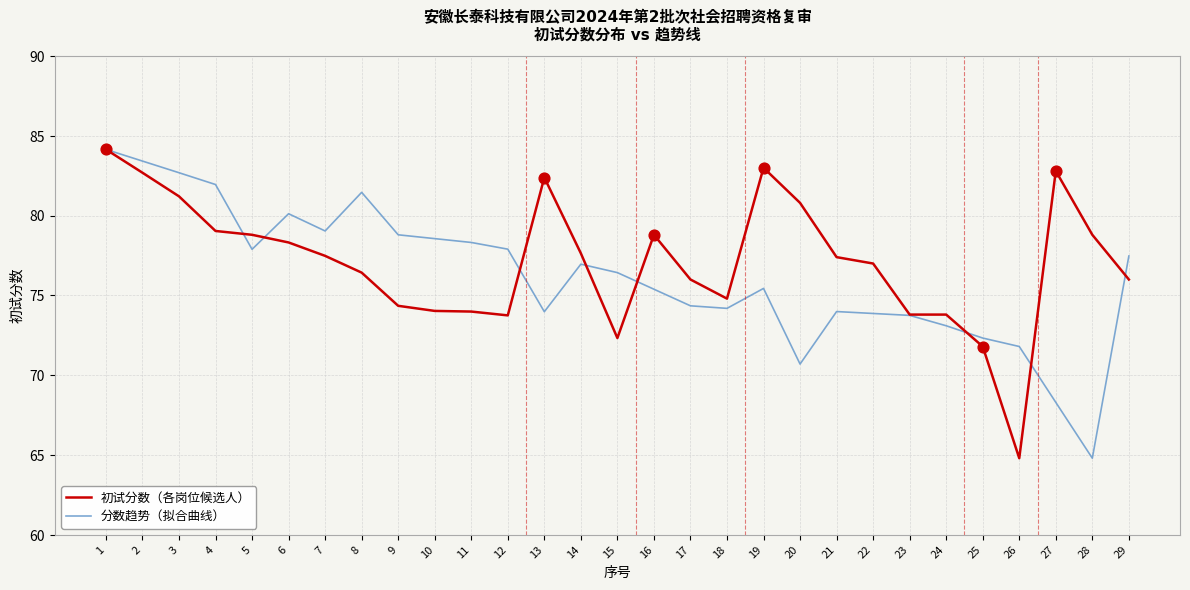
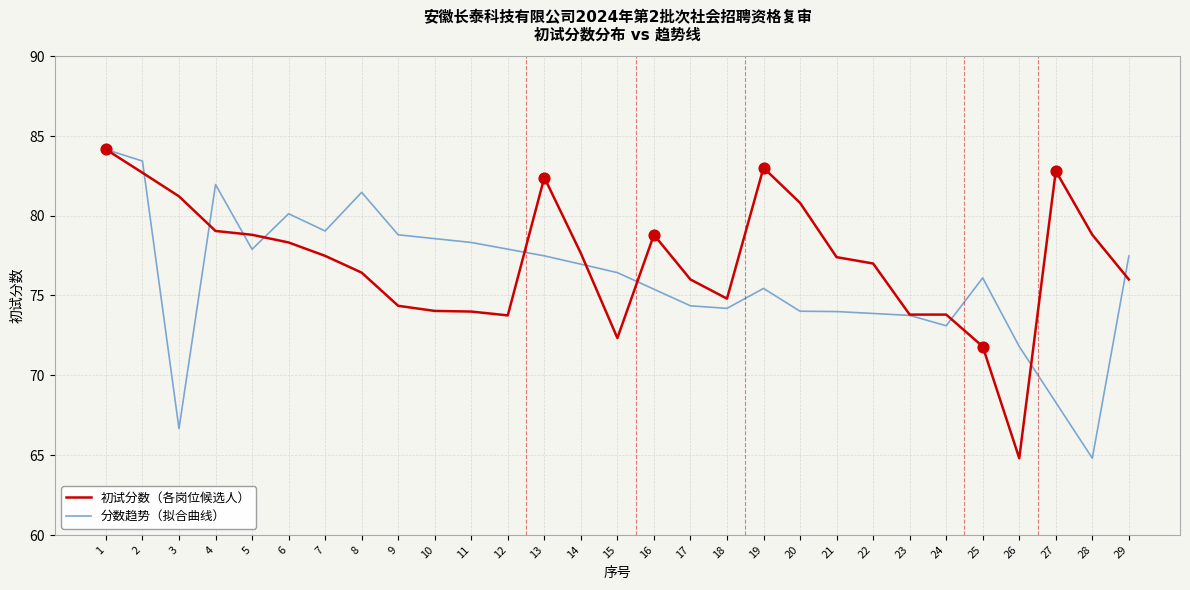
  {
    "分数趋势（拟合曲线）": {
      "2": 83.4,
-     "3": 82.7,
+     "3": 66.7,
      "4": 82.0,
      "5": 77.9,
      "6": 80.1,
      "7": 79.0,
      "8": 81.5,
      "9": 78.8,
      "10": 78.6,
      "11": 78.3,
      "12": 77.9,
-     "13": 74.0,
+     "13": 77.5,
      "14": 77.0,
      "15": 76.4,
      "16": 75.4,
      "17": 74.4,
      "18": 74.2,
      "19": 75.4,
-     "20": 70.7,
+     "20": 74.0,
      "21": 74.0,
      "22": 73.9,
      "24": 73.1,
-     "25": 72.3,
+     "25": 76.1,
      "26": 71.8,
      "27": 68.3,
      "28": 64.8,
      "29": 77.5
    }
  }
